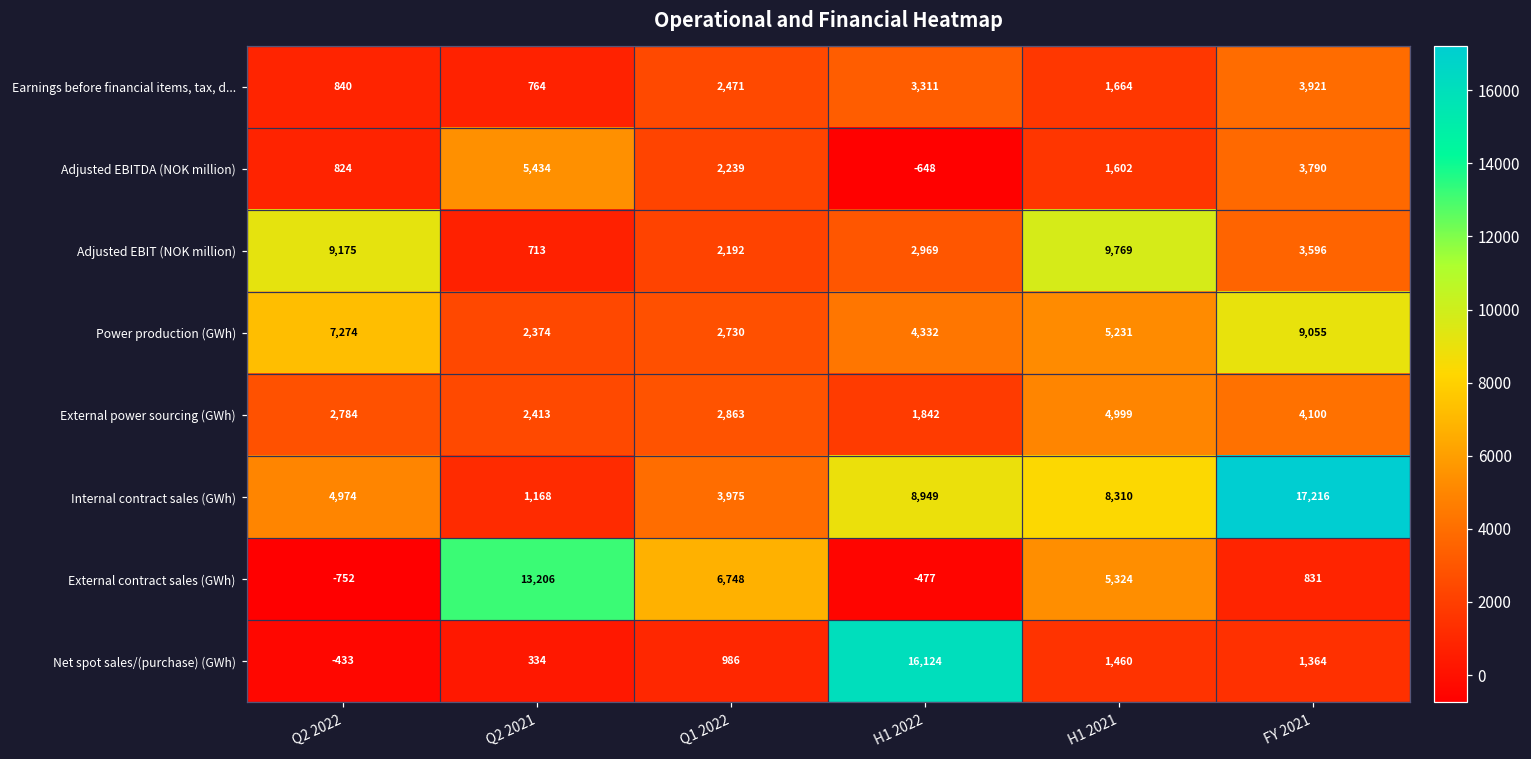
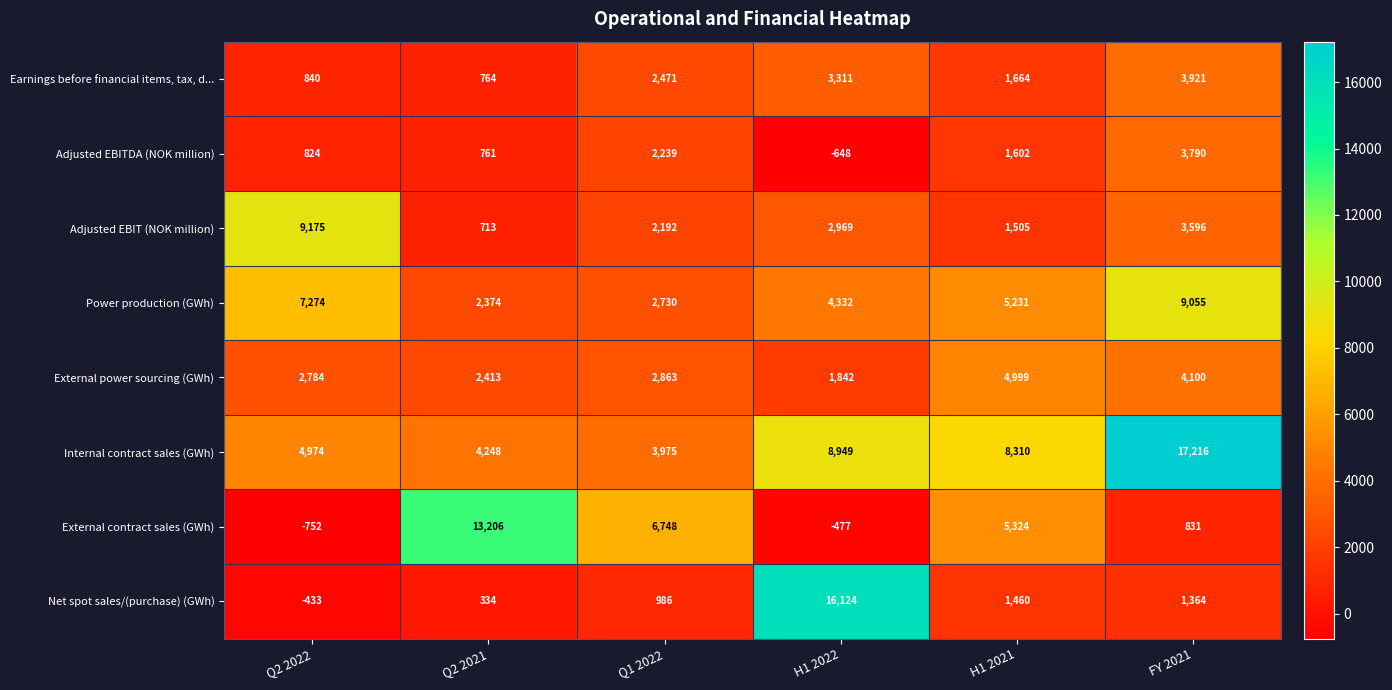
  {
    "Earnings before financial items, tax, d...": {
      "Q2 2022": "840",
      "Q2 2021": "764",
      "Q1 2022": "2,471",
      "H1 2022": "3,311",
      "H1 2021": "1,664",
      "FY 2021": "3,921"
    },
    "Adjusted EBITDA (NOK million)": {
      "Q2 2022": "824",
-     "Q2 2021": "5,434",
+     "Q2 2021": "761",
      "Q1 2022": "2,239",
      "H1 2022": "-648",
      "H1 2021": "1,602",
      "FY 2021": "3,790"
    },
    "Adjusted EBIT (NOK million)": {
      "Q2 2022": "9,175",
      "Q2 2021": "713",
      "Q1 2022": "2,192",
      "H1 2022": "2,969",
-     "H1 2021": "9,769",
+     "H1 2021": "1,505",
      "FY 2021": "3,596"
    },
    "Power production (GWh)": {
      "Q2 2022": "7,274",
      "Q2 2021": "2,374",
      "Q1 2022": "2,730",
      "H1 2022": "4,332",
      "H1 2021": "5,231",
      "FY 2021": "9,055"
    },
    "External power sourcing (GWh)": {
      "Q2 2022": "2,784",
      "Q2 2021": "2,413",
      "Q1 2022": "2,863",
      "H1 2022": "1,842",
      "H1 2021": "4,999",
      "FY 2021": "4,100"
    },
    "Internal contract sales (GWh)": {
      "Q2 2022": "4,974",
-     "Q2 2021": "1,168",
+     "Q2 2021": "4,248",
      "Q1 2022": "3,975",
      "H1 2022": "8,949",
      "H1 2021": "8,310",
      "FY 2021": "17,216"
    },
    "External contract sales (GWh)": {
      "Q2 2022": "-752",
      "Q2 2021": "13,206",
      "Q1 2022": "6,748",
      "H1 2022": "-477",
      "H1 2021": "5,324",
      "FY 2021": "831"
    },
    "Net spot sales/(purchase) (GWh)": {
      "Q2 2022": "-433",
      "Q2 2021": "334",
      "Q1 2022": "986",
      "H1 2022": "16,124",
      "H1 2021": "1,460",
      "FY 2021": "1,364"
    }
  }
